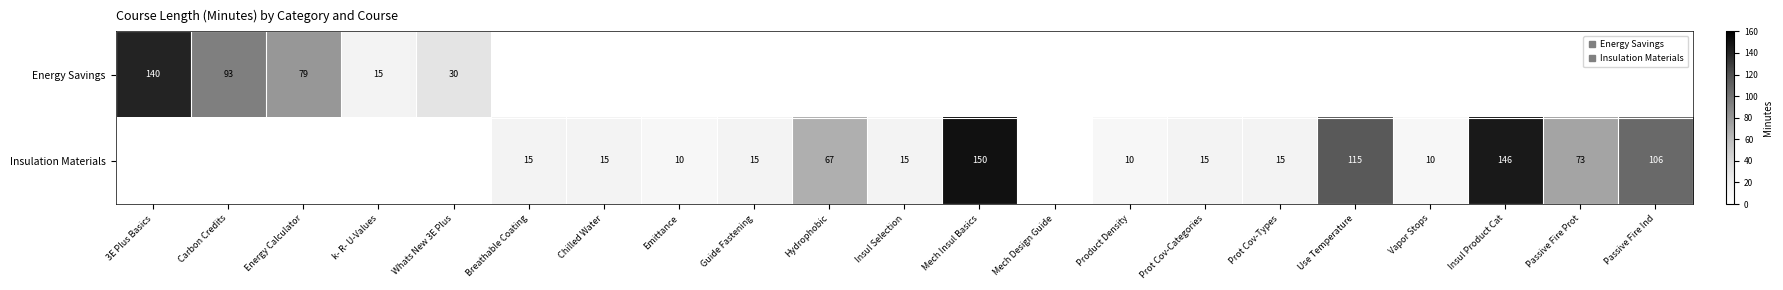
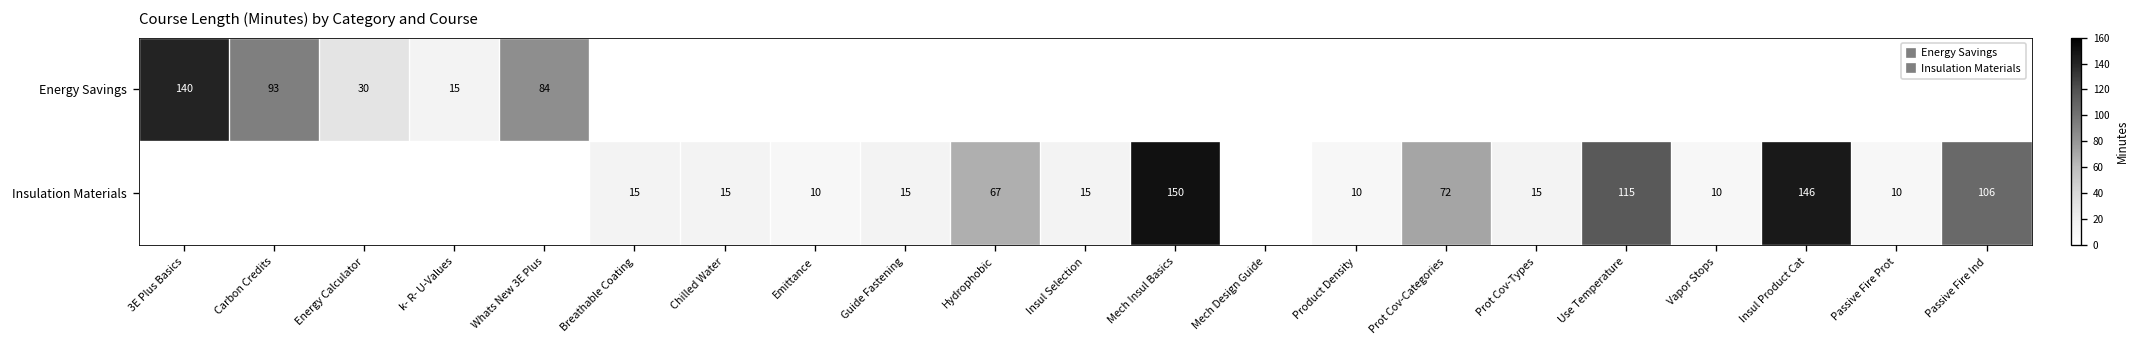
  {
    "Energy Savings": {
      "3E Plus Basics": 140,
      "Carbon Credits": 93,
-     "Energy Calculator": 79,
+     "Energy Calculator": 30,
      "k- R- U-Values": 15,
-     "Whats New 3E Plus": 30
+     "Whats New 3E Plus": 84
    },
    "Insulation Materials": {
      "Breathable Coating": 15,
      "Chilled Water": 15,
      "Emittance": 10,
      "Guide Fastening": 15,
      "Hydrophobic": 67,
      "Insul Selection": 15,
      "Mech Insul Basics": 150,
      "Product Density": 10,
-     "Prot Cov-Categories": 15,
+     "Prot Cov-Categories": 72,
      "Prot Cov-Types": 15,
      "Use Temperature": 115,
      "Vapor Stops": 10,
      "Insul Product Cat": 146,
-     "Passive Fire Prot": 73,
+     "Passive Fire Prot": 10,
      "Passive Fire Ind": 106
    }
  }
